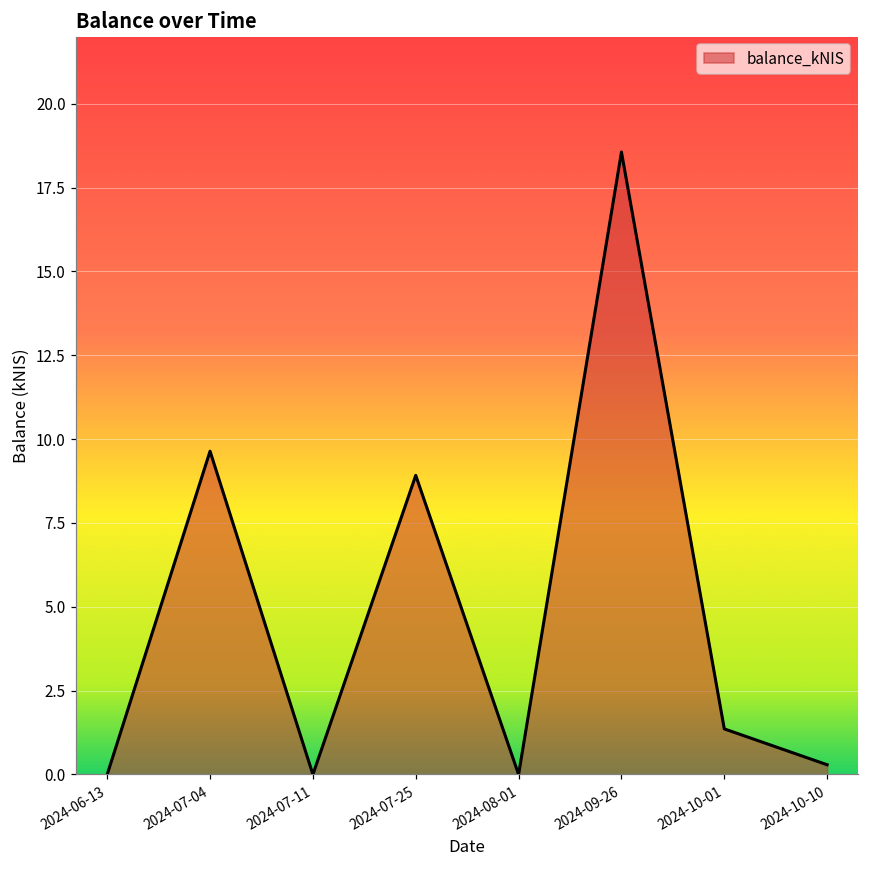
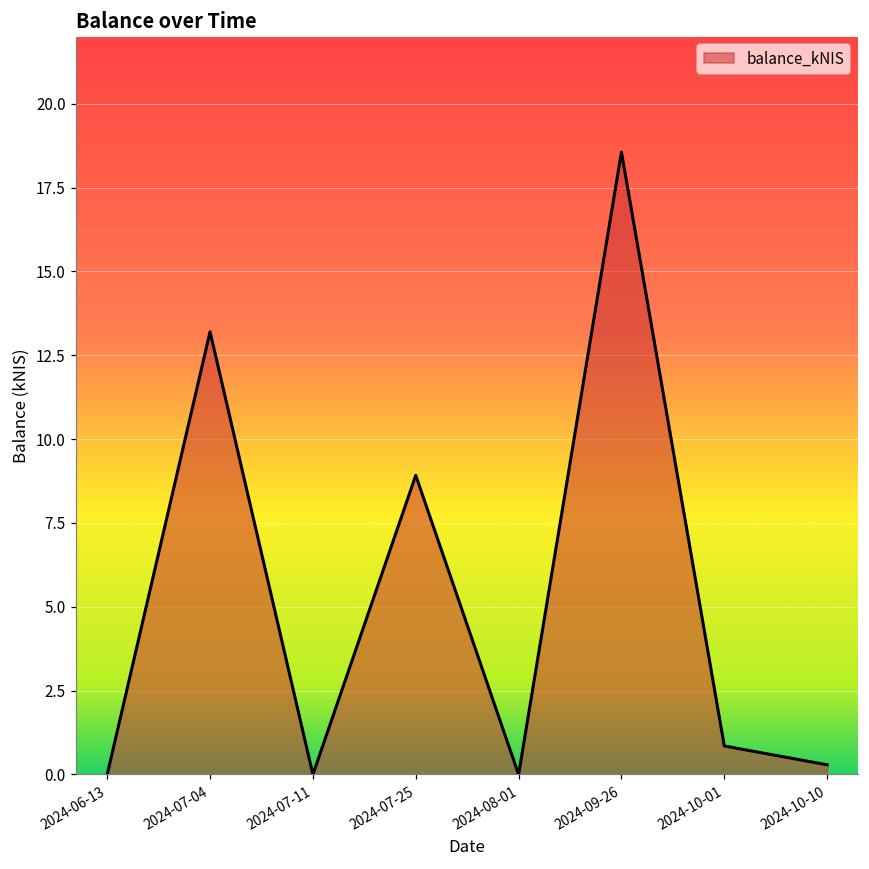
  {
    "2024-06-13": 0.0,
-   "2024-07-04": 9.6,
+   "2024-07-04": 13.2,
    "2024-07-11": 0.0,
    "2024-07-25": 8.9,
    "2024-08-01": 0.0,
    "2024-09-26": 18.6,
-   "2024-10-01": 1.4,
+   "2024-10-01": 0.9,
    "2024-10-10": 0.3
  }
